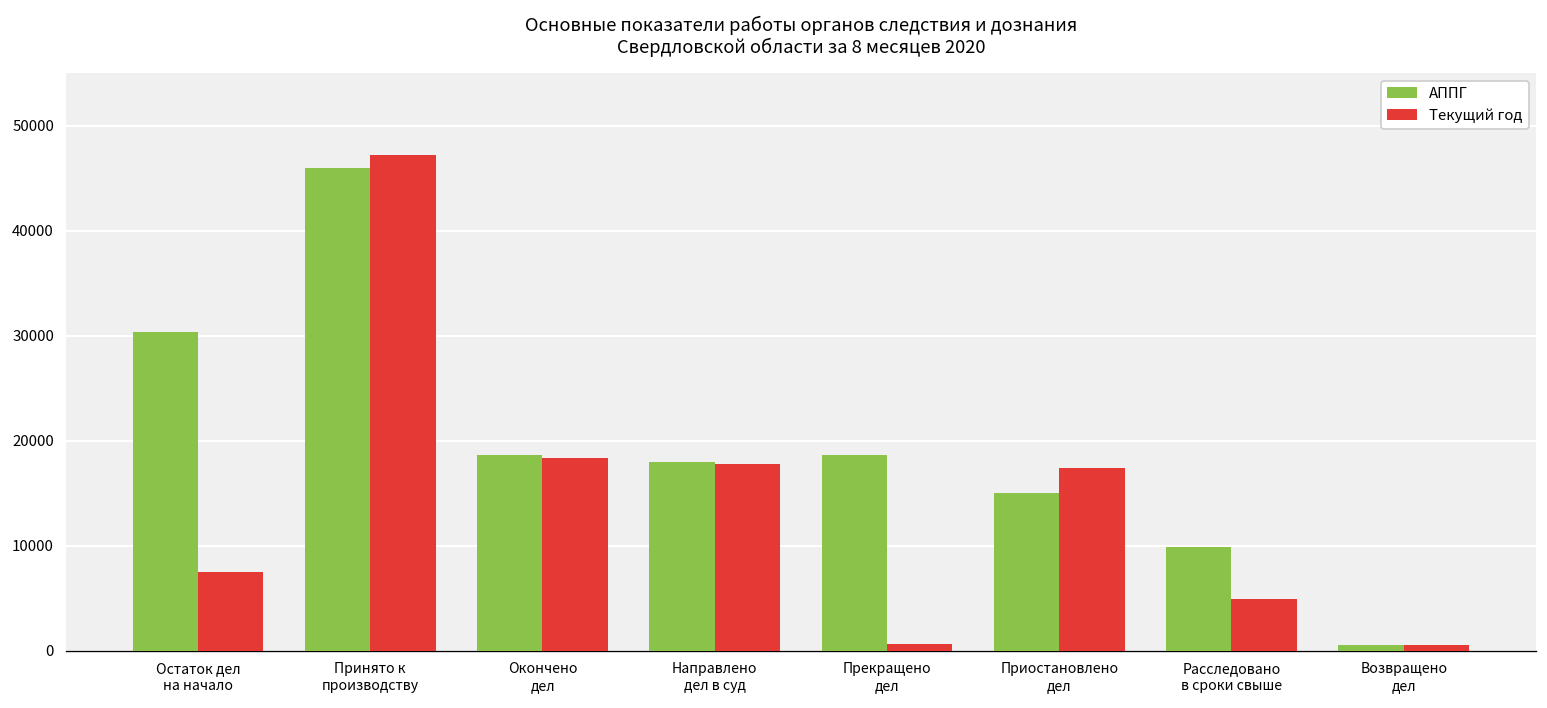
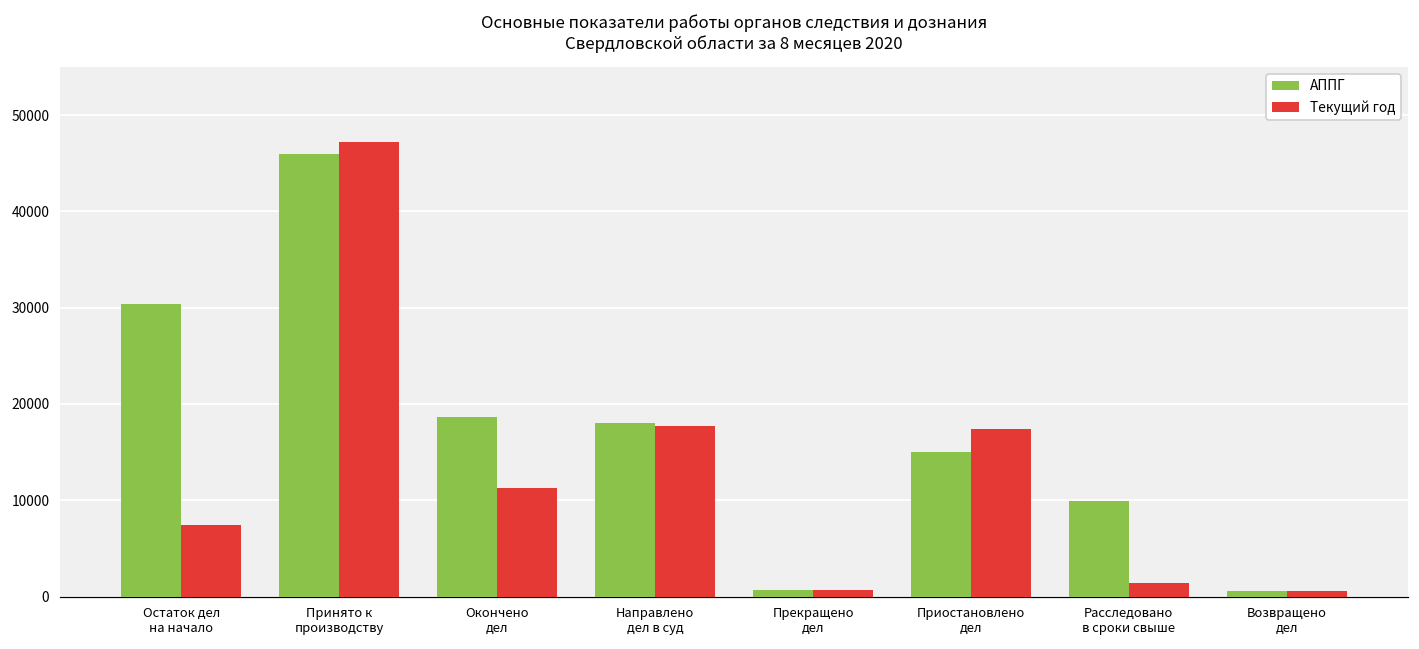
  {
    "АППГ": {
      "Остаток дел на начало": 30000,
      "Принято к производству": 46000,
      "Окончено дел": 19000,
      "Направлено дел в суд": 18000,
-     "Прекращено дел": 19000,
+     "Прекращено дел": 1000,
      "Приостановлено дел": 15000,
      "Расследовано в сроки свыше": 10000,
      "Возвращено дел": 1000
    },
    "Текущий год": {
      "Остаток дел на начало": 7000,
      "Принято к производству": 47000,
-     "Окончено дел": 18000,
+     "Окончено дел": 11000,
      "Направлено дел в суд": 18000,
      "Прекращено дел": 1000,
      "Приостановлено дел": 17000,
-     "Расследовано в сроки свыше": 5000,
+     "Расследовано в сроки свыше": 1000,
      "Возвращено дел": 1000
    }
  }
